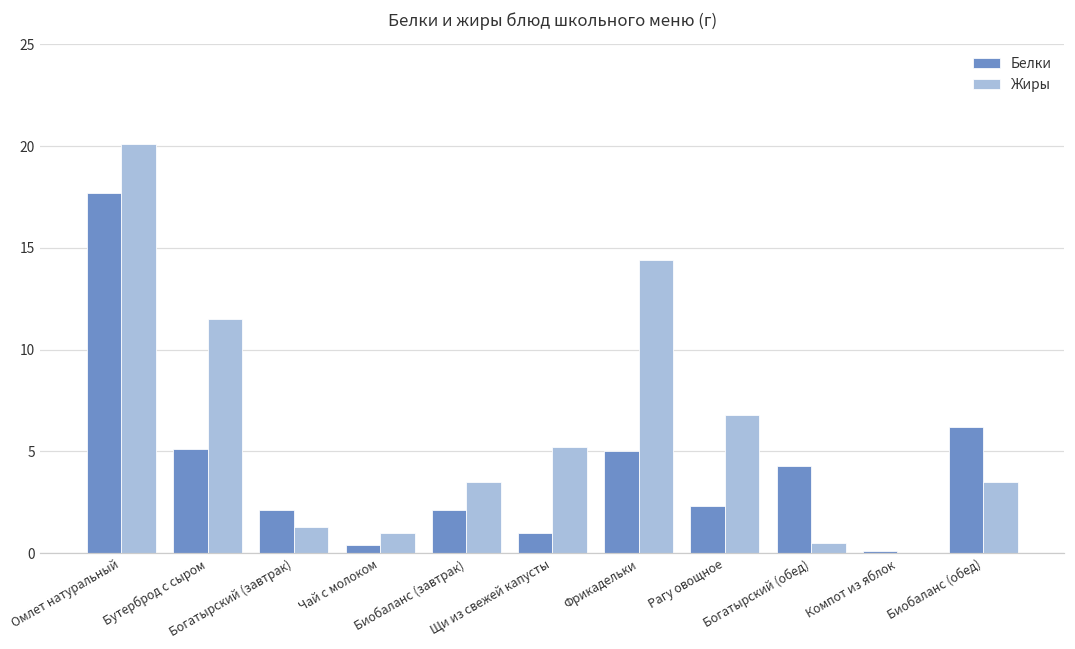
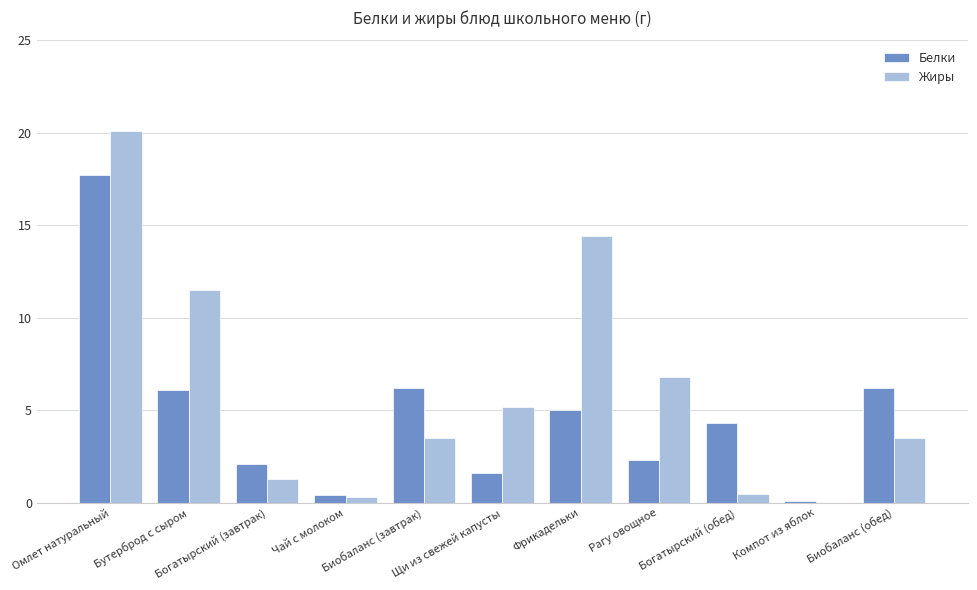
  {
    "Белки": {
      "Омлет натуральный": 17.7,
-     "Бутерброд с сыром": 5.1,
+     "Бутерброд с сыром": 6.1,
      "Богатырский (завтрак)": 2.1,
      "Чай с молоком": 0.4,
-     "Биобаланс (завтрак)": 2.1,
-     "Щи из свежей капусты": 1.0,
+     "Биобаланс (завтрак)": 6.2,
+     "Щи из свежей капусты": 1.6,
      "Фрикадельки": 5.0,
      "Рагу овощное": 2.3,
      "Богатырский (обед)": 4.3,
      "Биобаланс (обед)": 6.2
    },
    "Жиры": {
      "Омлет натуральный": 20.1,
      "Бутерброд с сыром": 11.5,
      "Богатырский (завтрак)": 1.3,
-     "Чай с молоком": 1.0,
+     "Чай с молоком": 0.3,
      "Биобаланс (завтрак)": 3.5,
      "Щи из свежей капусты": 5.2,
      "Фрикадельки": 14.4,
      "Рагу овощное": 6.8,
      "Богатырский (обед)": 0.5,
      "Компот из яблок": 0.0,
      "Биобаланс (обед)": 3.5
    }
  }
